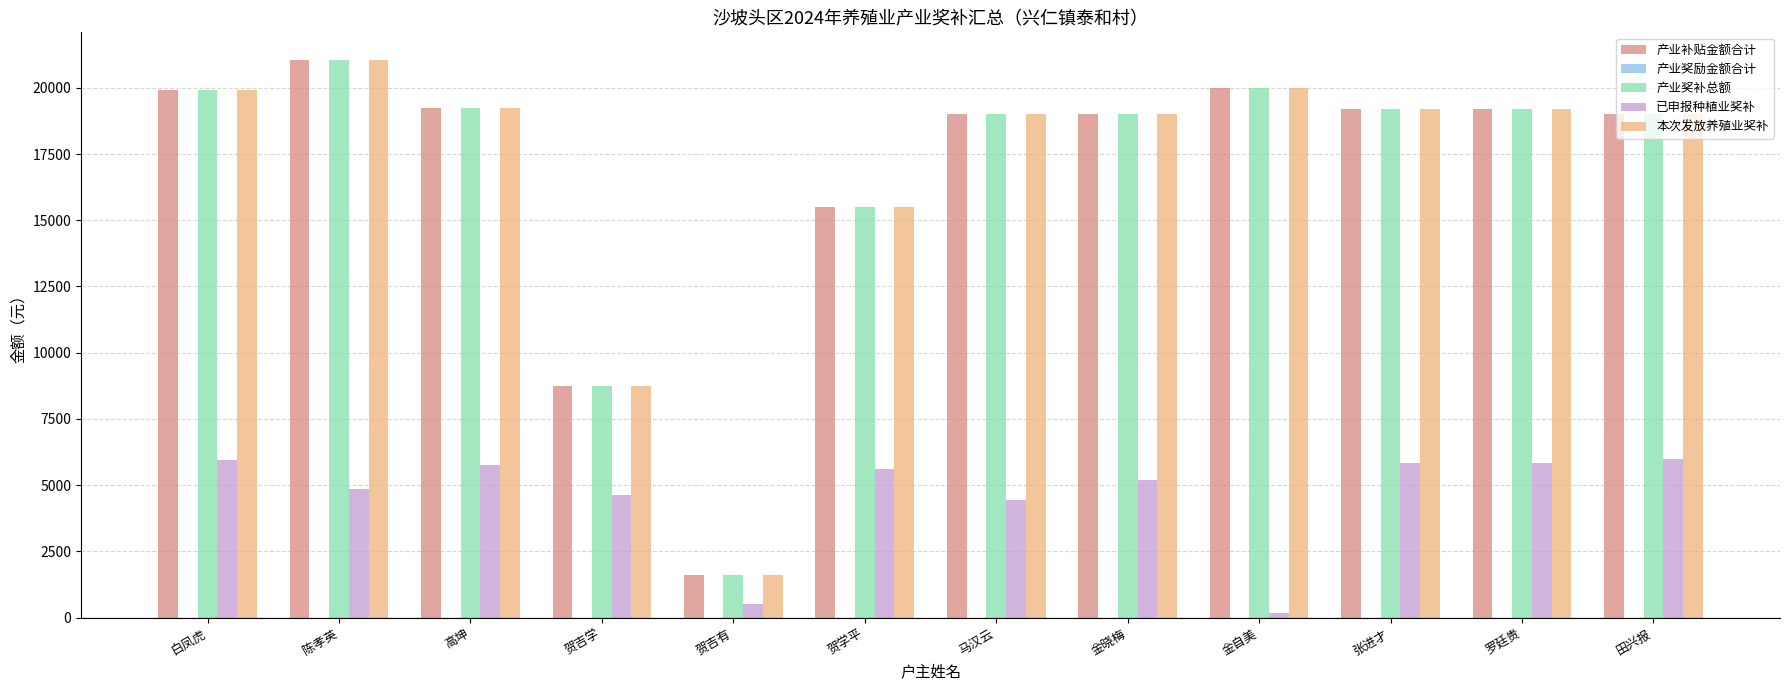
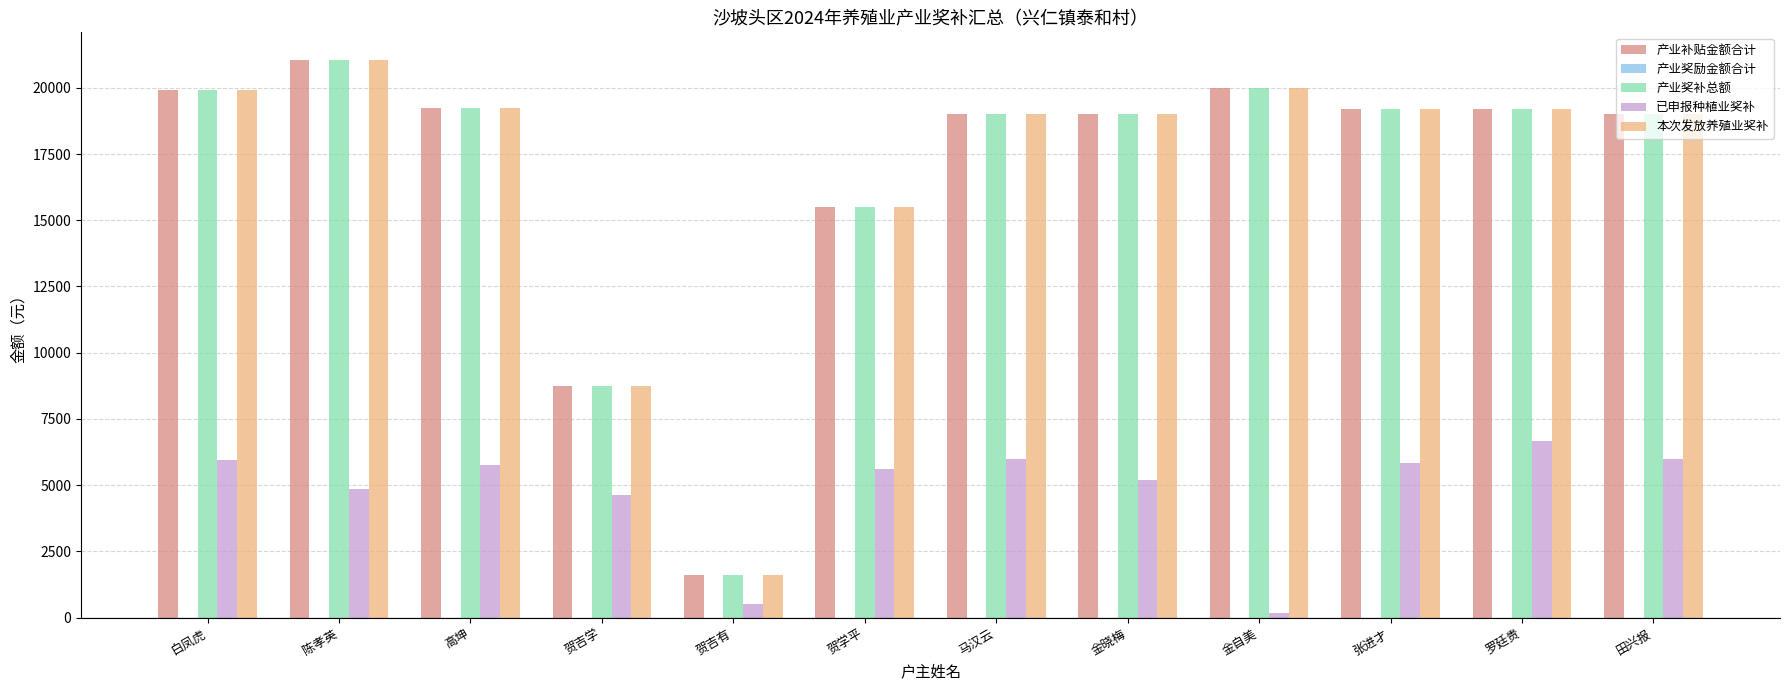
  {
    "产业奖励金额合计": {
      "白凤虎": 0,
      "陈孝英": 0,
      "高坤": 0,
      "贺吉学": 0,
      "贺吉有": 0,
      "贺学平": 0,
      "马汉云": 0,
      "金晓梅": 0,
      "金自美": 0,
      "张进才": 0,
      "罗廷贵": 0,
      "田兴报": 0
    },
    "产业奖补总额": {
      "白凤虎": 19900,
      "陈孝英": 21000,
      "高坤": 19200,
      "贺吉学": 8800,
      "贺吉有": 1600,
      "贺学平": 15500,
      "马汉云": 19000,
      "金晓梅": 19000,
      "金自美": 20000,
      "张进才": 19200,
      "罗廷贵": 19200
    },
    "已申报种植业奖补": {
      "白凤虎": 6000,
      "陈孝英": 4900,
      "高坤": 5800,
      "贺吉学": 4600,
      "贺吉有": 500,
      "贺学平": 5600,
-     "马汉云": 4400,
+     "马汉云": 6000,
      "金晓梅": 5200,
      "金自美": 200,
      "张进才": 5800,
-     "罗廷贵": 5800,
+     "罗廷贵": 6700,
      "田兴报": 6000
    }
  }
